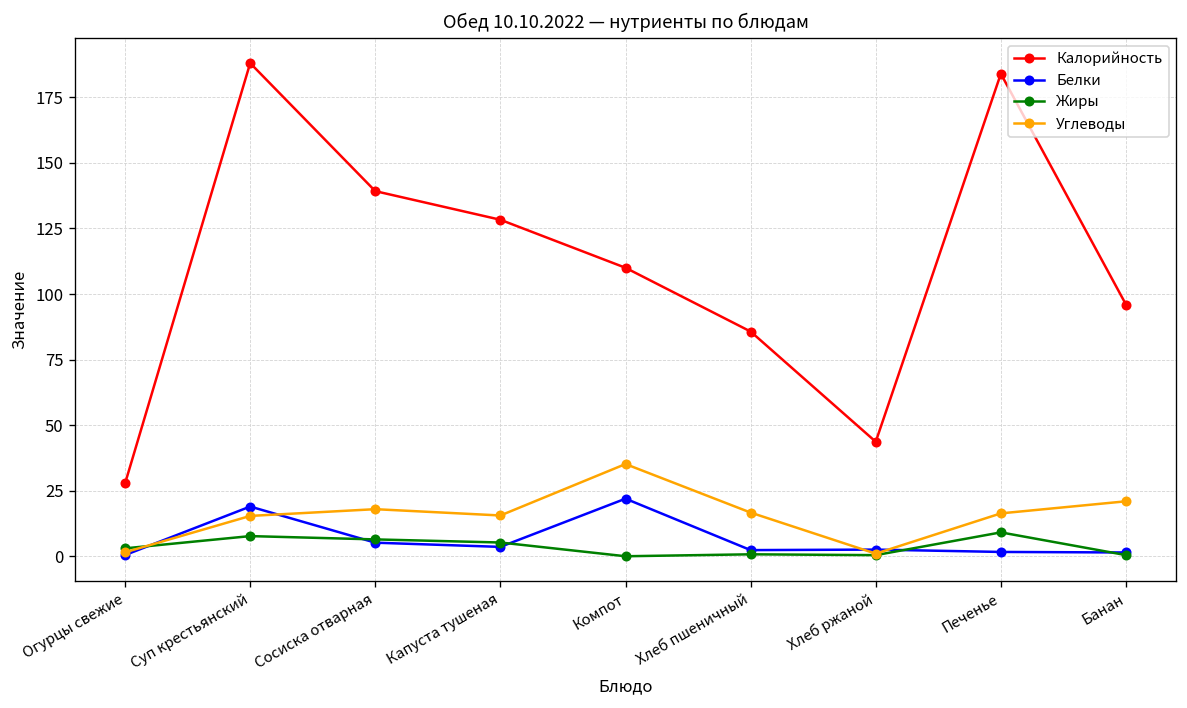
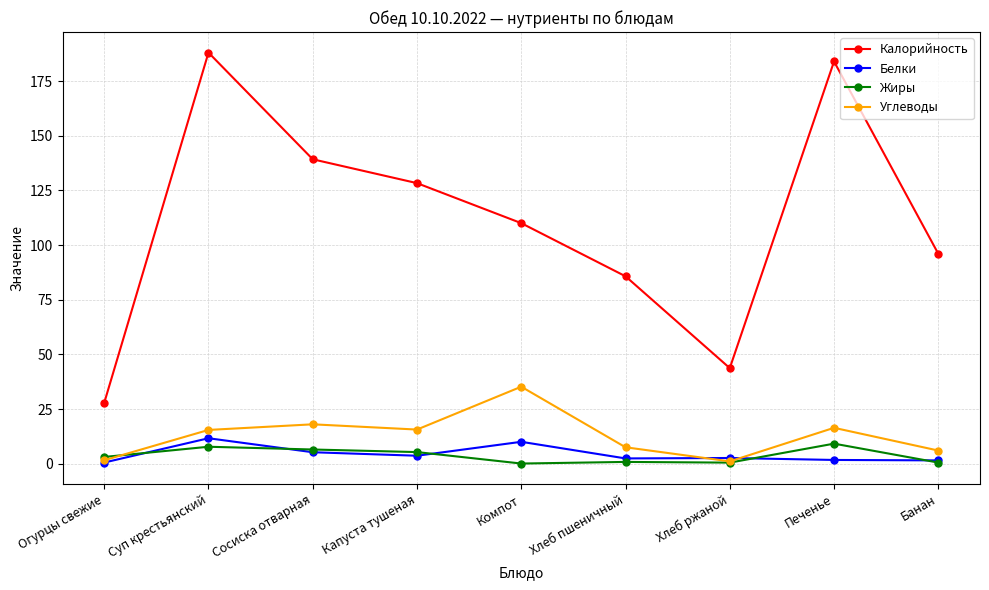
  {
    "Калорийность": {
      "Огурцы свежие": 28,
      "Суп крестьянский": 188,
      "Сосиска отварная": 139,
      "Капуста тушеная": 128,
      "Компот": 110,
      "Хлеб пшеничный": 86,
      "Хлеб ржаной": 44,
      "Печенье": 184,
      "Банан": 96
    },
    "Белки": {
-     "Суп крестьянский": 19,
+     "Суп крестьянский": 12,
      "Сосиска отварная": 5,
      "Капуста тушеная": 4,
-     "Компот": 22,
+     "Компот": 10,
      "Хлеб пшеничный": 2,
      "Хлеб ржаной": 3,
      "Печенье": 2
    },
    "Жиры": {
      "Огурцы свежие": 3,
      "Суп крестьянский": 8,
      "Сосиска отварная": 6,
      "Капуста тушеная": 5,
      "Компот": 0,
      "Хлеб пшеничный": 1,
      "Печенье": 9
    },
    "Углеводы": {
      "Суп крестьянский": 15,
      "Сосиска отварная": 18,
      "Капуста тушеная": 16,
      "Компот": 35,
-     "Хлеб пшеничный": 17,
+     "Хлеб пшеничный": 8,
      "Печенье": 16,
-     "Банан": 21
+     "Банан": 6
    }
  }
